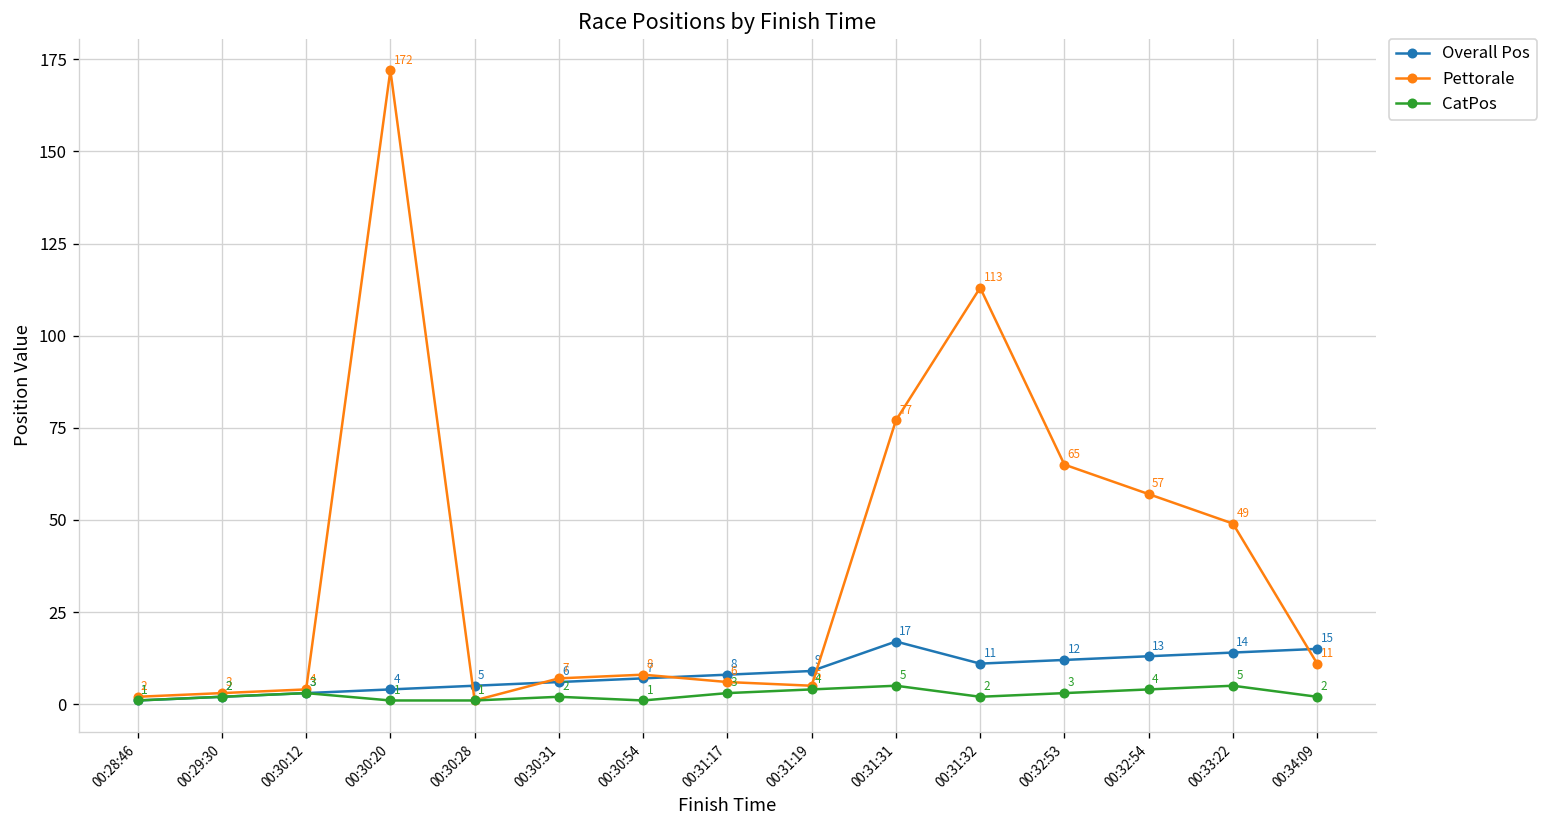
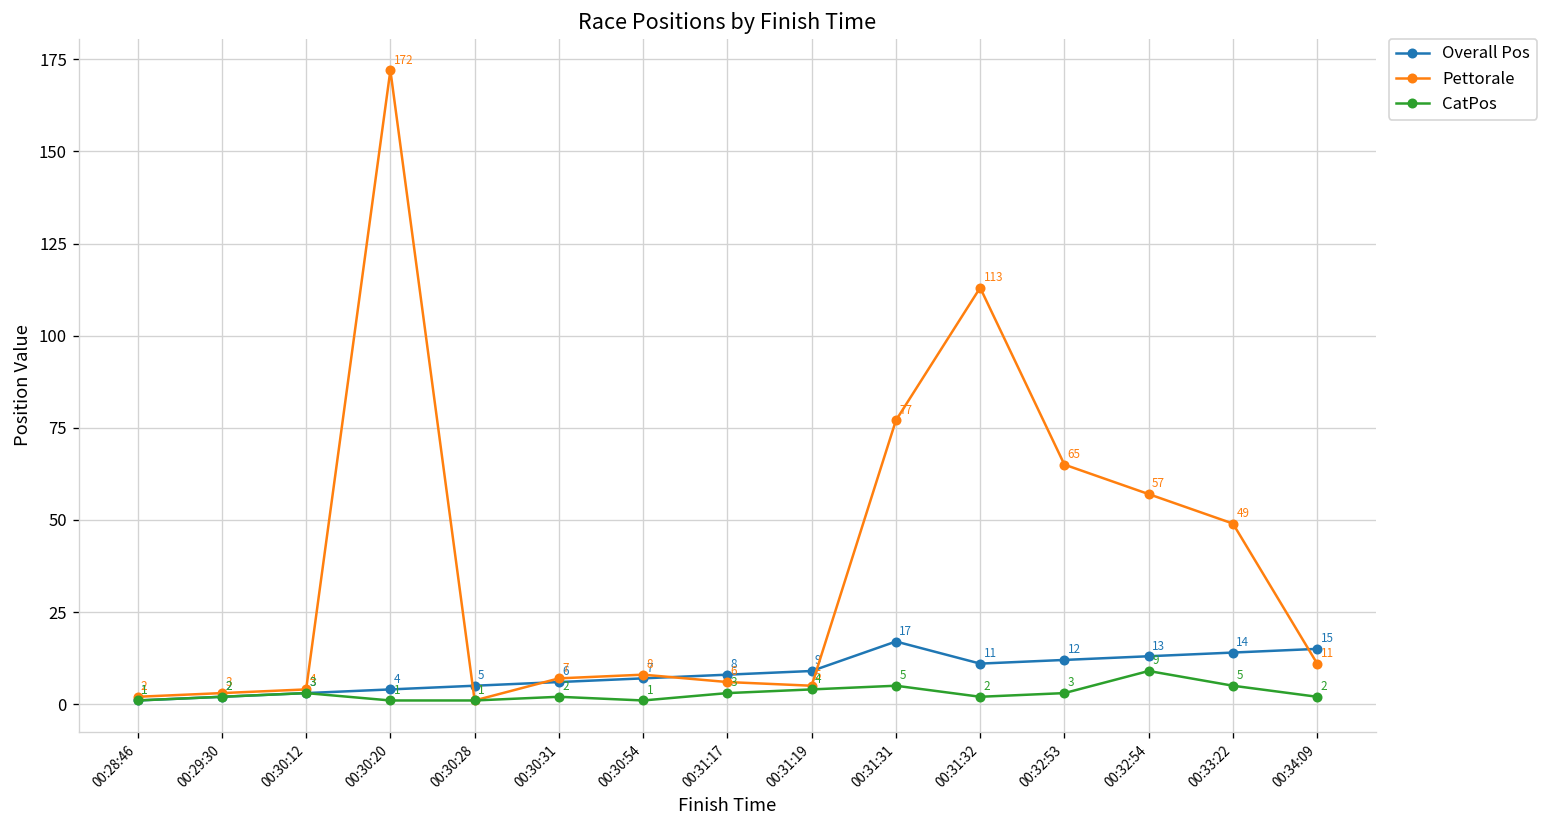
  {
    "Overall Pos": {
      "00:30:20": 4,
      "00:30:28": 5,
      "00:31:19": 9,
      "00:31:31": 17,
      "00:31:32": 11,
      "00:32:53": 12,
      "00:32:54": 13,
      "00:33:22": 14,
      "00:34:09": 15
    },
    "Pettorale": {
      "00:30:20": 172,
      "00:31:31": 77,
      "00:31:32": 113,
      "00:32:53": 65,
      "00:32:54": 57,
      "00:33:22": 49,
      "00:34:09": 11
    },
    "CatPos": {
      "00:30:20": 1,
      "00:30:31": 2,
      "00:30:54": 1,
      "00:31:17": 3,
      "00:31:31": 5,
      "00:31:32": 2,
      "00:32:53": 3,
-     "00:32:54": 4,
+     "00:32:54": 9,
      "00:33:22": 5,
      "00:34:09": 2
    }
  }
